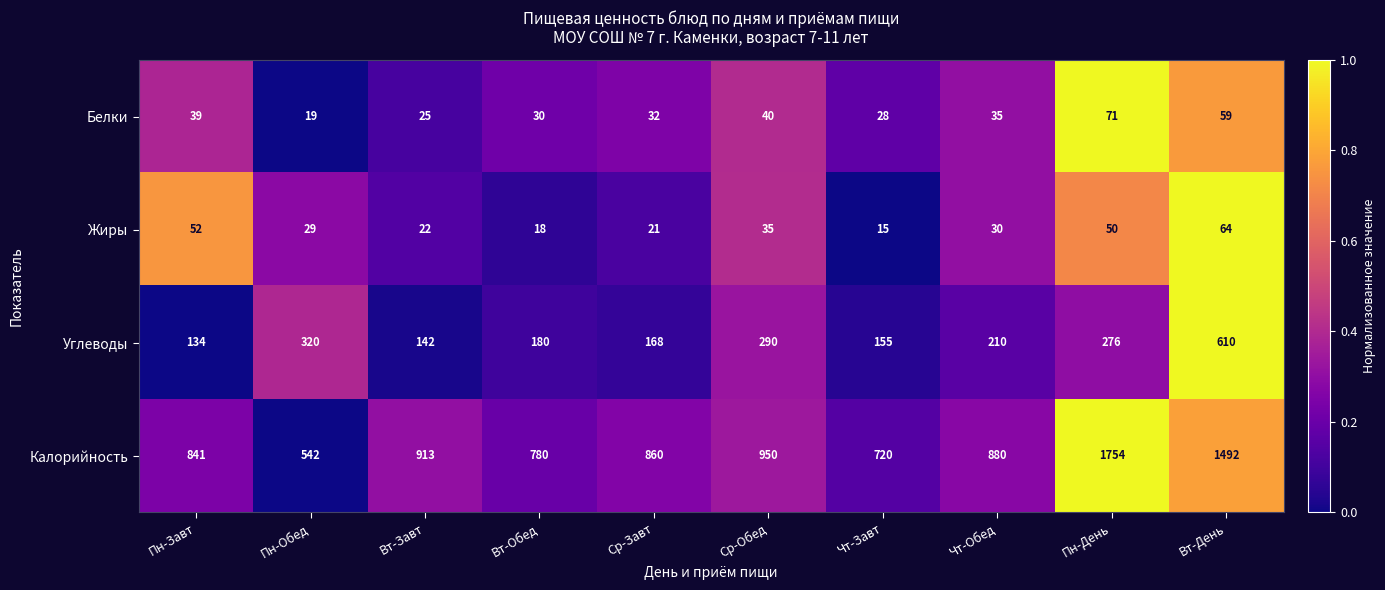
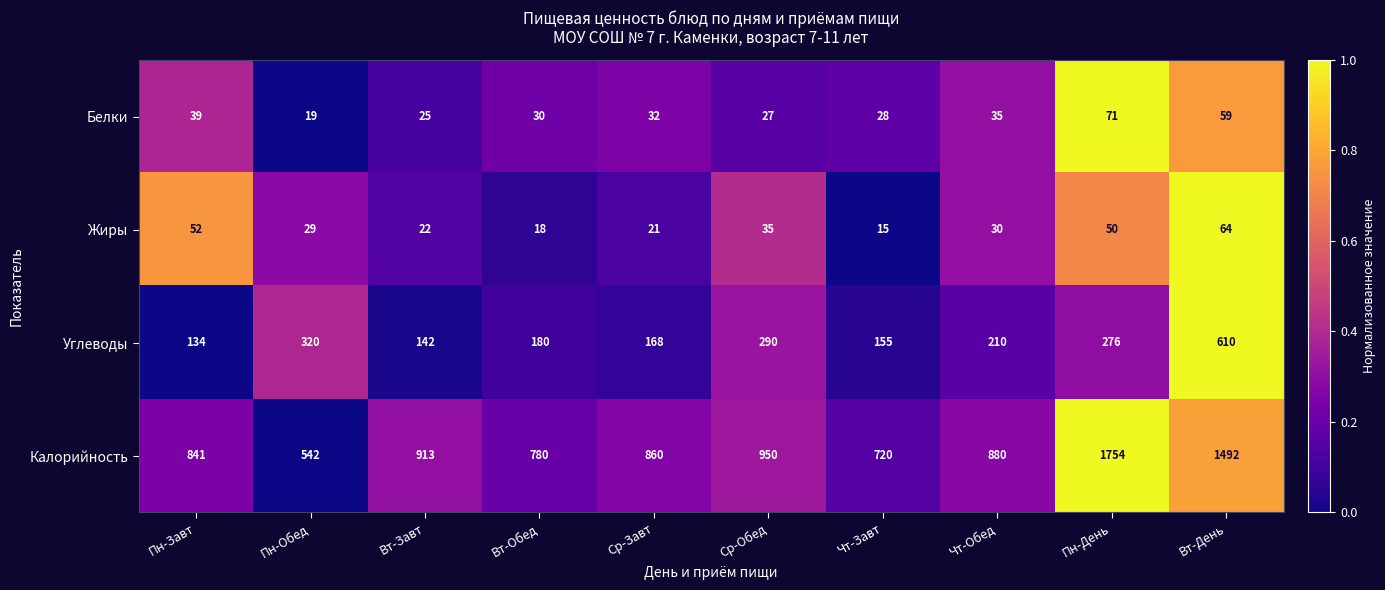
  {
    "Белки": {
      "Пн-Завт": 39,
      "Пн-Обед": 19,
      "Вт-Завт": 25,
      "Вт-Обед": 30,
      "Ср-Завт": 32,
-     "Ср-Обед": 40,
+     "Ср-Обед": 27,
      "Чт-Завт": 28,
      "Чт-Обед": 35,
      "Пн-День": 71,
      "Вт-День": 59
    },
    "Жиры": {
      "Пн-Завт": 52,
      "Пн-Обед": 29,
      "Вт-Завт": 22,
      "Вт-Обед": 18,
      "Ср-Завт": 21,
      "Ср-Обед": 35,
      "Чт-Завт": 15,
      "Чт-Обед": 30,
      "Пн-День": 50,
      "Вт-День": 64
    },
    "Углеводы": {
      "Пн-Завт": 134,
      "Пн-Обед": 320,
      "Вт-Завт": 142,
      "Вт-Обед": 180,
      "Ср-Завт": 168,
      "Ср-Обед": 290,
      "Чт-Завт": 155,
      "Чт-Обед": 210,
      "Пн-День": 276,
      "Вт-День": 610
    },
    "Калорийность": {
      "Пн-Завт": 841,
      "Пн-Обед": 542,
      "Вт-Завт": 913,
      "Вт-Обед": 780,
      "Ср-Завт": 860,
      "Ср-Обед": 950,
      "Чт-Завт": 720,
      "Чт-Обед": 880,
      "Пн-День": 1754,
      "Вт-День": 1492
    }
  }
